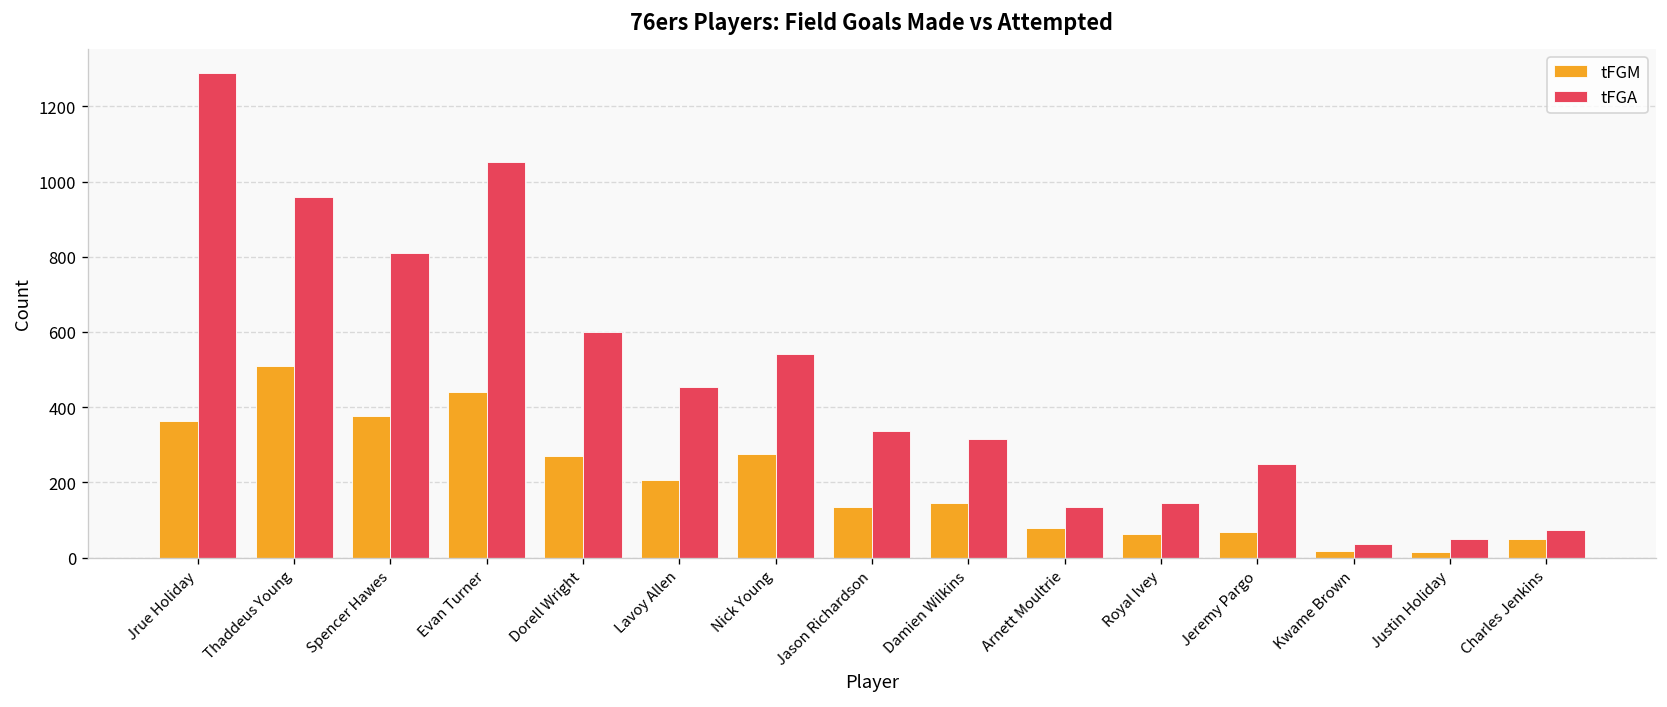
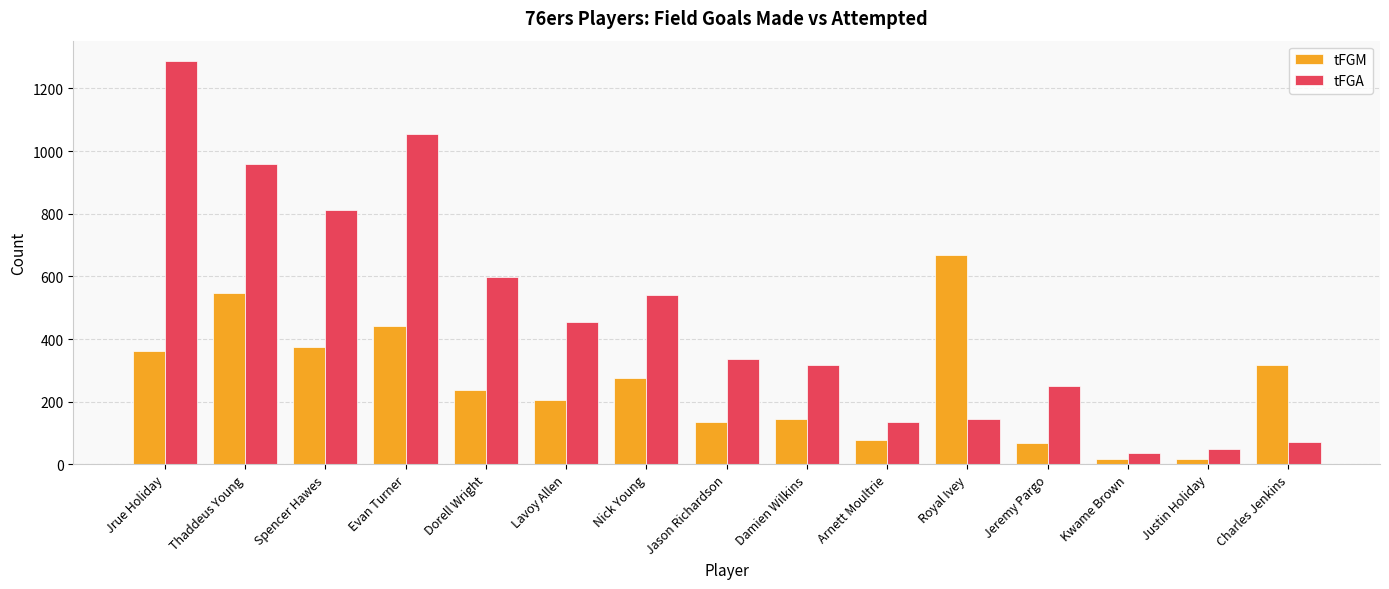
  {
    "tFGM": {
      "Jrue Holiday": 360,
-     "Thaddeus Young": 510,
+     "Thaddeus Young": 550,
      "Spencer Hawes": 380,
      "Evan Turner": 440,
-     "Dorell Wright": 270,
+     "Dorell Wright": 240,
      "Lavoy Allen": 210,
      "Nick Young": 280,
      "Jason Richardson": 140,
      "Damien Wilkins": 150,
      "Arnett Moultrie": 80,
-     "Royal Ivey": 60,
+     "Royal Ivey": 670,
      "Jeremy Pargo": 70,
      "Kwame Brown": 20,
      "Justin Holiday": 20,
-     "Charles Jenkins": 50
+     "Charles Jenkins": 320
    },
    "tFGA": {
      "Jrue Holiday": 1290,
      "Thaddeus Young": 960,
      "Spencer Hawes": 810,
      "Evan Turner": 1050,
      "Dorell Wright": 600,
      "Lavoy Allen": 450,
      "Nick Young": 540,
      "Jason Richardson": 340,
      "Damien Wilkins": 320,
      "Arnett Moultrie": 130,
      "Royal Ivey": 140,
      "Jeremy Pargo": 250,
      "Kwame Brown": 40,
      "Justin Holiday": 50,
      "Charles Jenkins": 70
    }
  }
